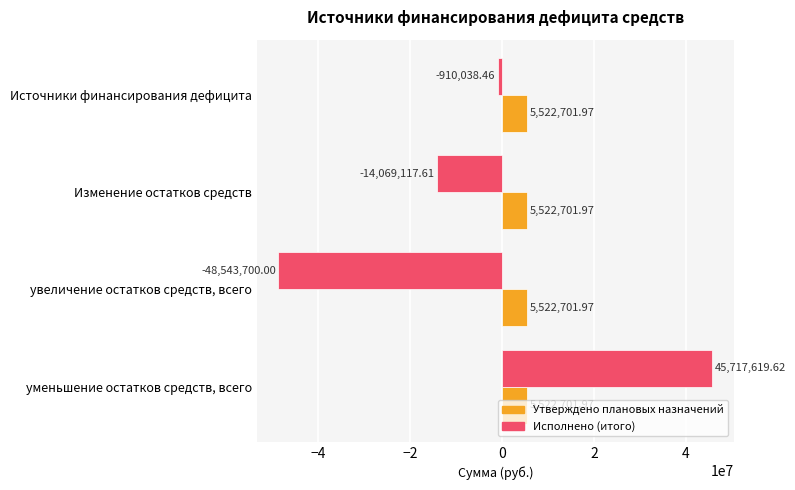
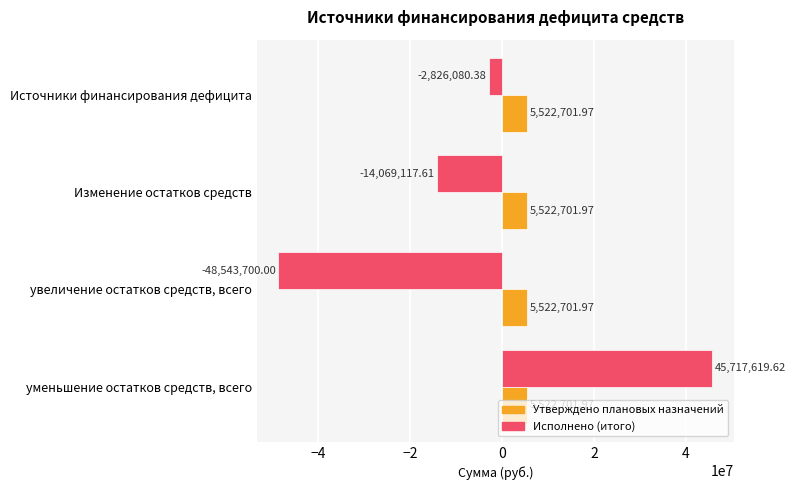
  {
    "Утверждено плановых назначений": {
      "Источники финансирования дефицита": "5,522,701.97",
      "Изменение остатков средств": "5,522,701.97",
      "увеличение остатков средств, всего": "5,522,701.97"
    },
    "Исполнено (итого)": {
-     "Источники финансирования дефицита": "-910,038.46",
+     "Источники финансирования дефицита": "-2,826,080.38",
      "Изменение остатков средств": "-14,069,117.61",
      "увеличение остатков средств, всего": "-48,543,700.00",
      "уменьшение остатков средств, всего": "45,717,619.62"
    }
  }
